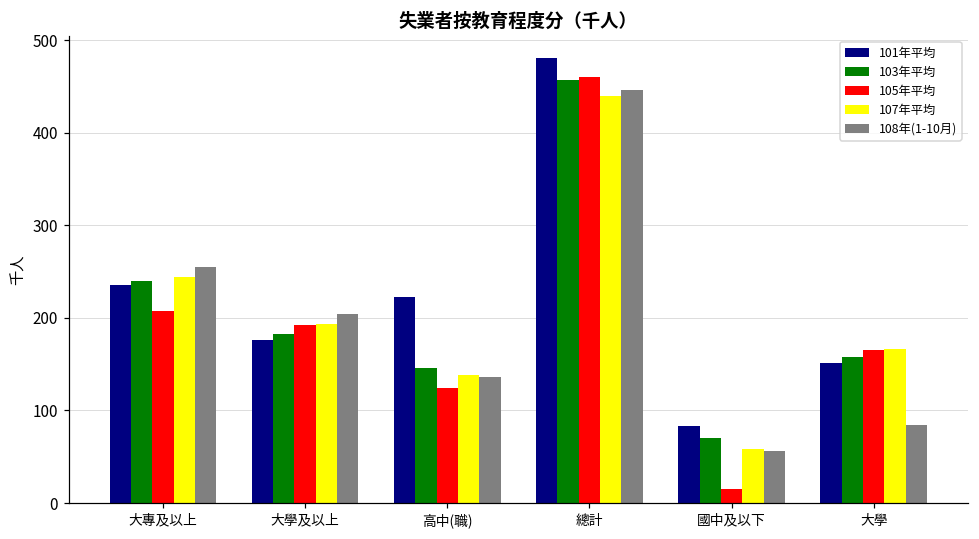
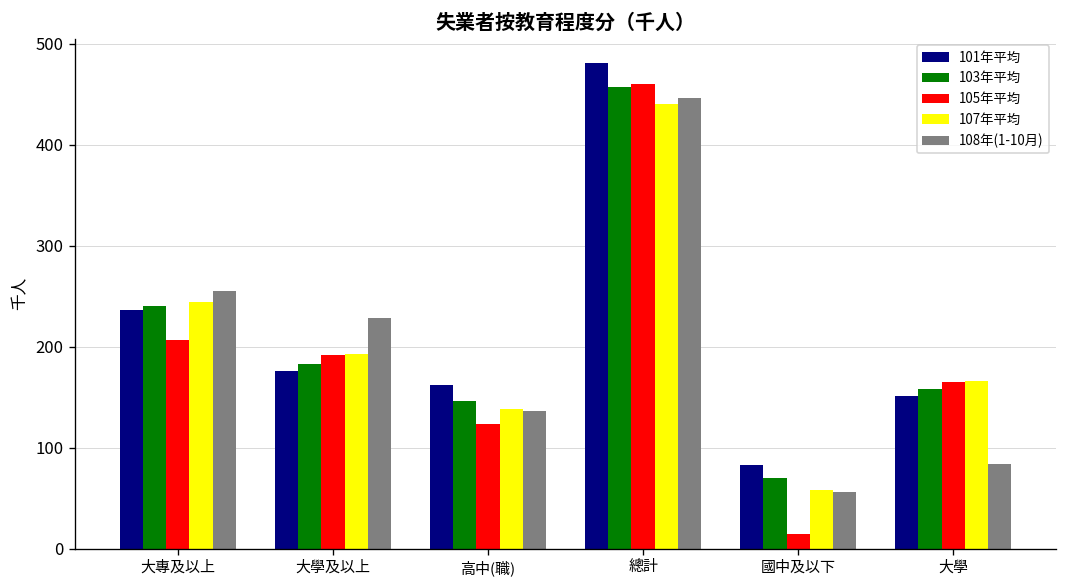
  {
    "101年平均": {
      "大專及以上": 240,
      "大學及以上": 180,
-     "高中(職)": 220,
+     "高中(職)": 160,
      "總計": 480,
      "國中及以下": 80,
      "大學": 150
    },
    "103年平均": {
      "大專及以上": 240,
      "大學及以上": 180,
      "高中(職)": 150,
      "總計": 460,
      "國中及以下": 70,
      "大學": 160
    },
    "105年平均": {
      "大專及以上": 210,
      "大學及以上": 190,
      "高中(職)": 120,
      "總計": 460,
      "國中及以下": 20,
      "大學": 170
    },
    "107年平均": {
      "大專及以上": 240,
      "大學及以上": 190,
      "高中(職)": 140,
      "總計": 440,
      "國中及以下": 60,
      "大學": 170
    },
    "108年(1-10月)": {
      "大專及以上": 260,
-     "大學及以上": 200,
+     "大學及以上": 230,
      "高中(職)": 140,
      "總計": 450,
      "國中及以下": 60,
      "大學": 80
    }
  }
